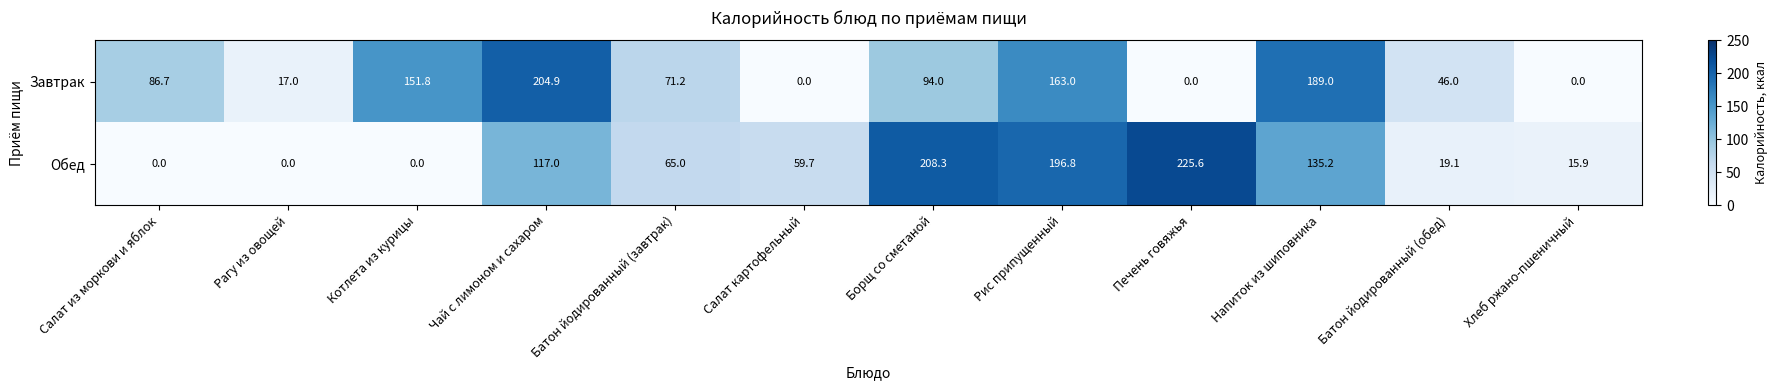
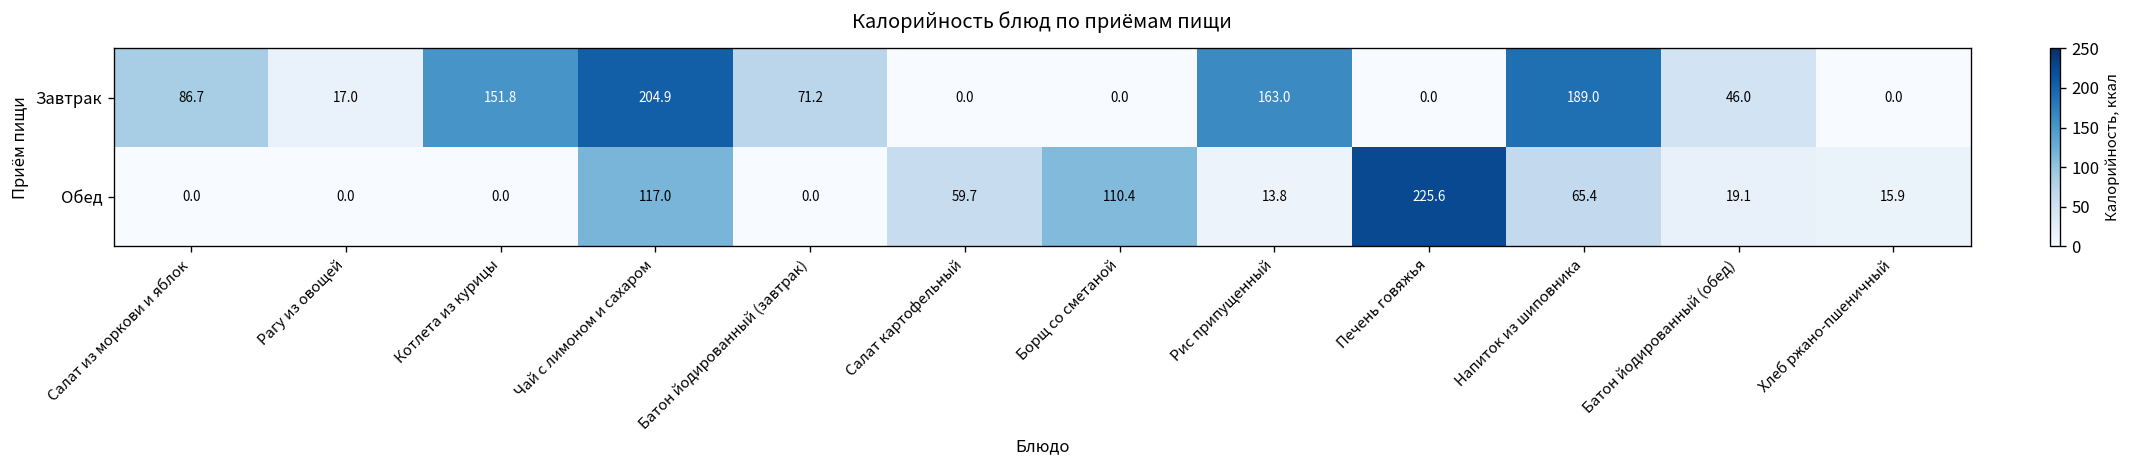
  {
    "Завтрак": {
      "Салат из моркови и яблок": 86.7,
      "Рагу из овощей": 17.0,
      "Котлета из курицы": 151.8,
      "Чай с лимоном и сахаром": 204.9,
      "Батон йодированный (завтрак)": 71.2,
      "Салат картофельный": 0.0,
-     "Борщ со сметаной": 94.0,
+     "Борщ со сметаной": 0.0,
      "Рис припущенный": 163.0,
      "Печень говяжья": 0.0,
      "Напиток из шиповника": 189.0,
      "Батон йодированный (обед)": 46.0,
      "Хлеб ржано-пшеничный": 0.0
    },
    "Обед": {
      "Салат из моркови и яблок": 0.0,
      "Рагу из овощей": 0.0,
      "Котлета из курицы": 0.0,
      "Чай с лимоном и сахаром": 117.0,
-     "Батон йодированный (завтрак)": 65.0,
+     "Батон йодированный (завтрак)": 0.0,
      "Салат картофельный": 59.7,
-     "Борщ со сметаной": 208.3,
-     "Рис припущенный": 196.8,
+     "Борщ со сметаной": 110.4,
+     "Рис припущенный": 13.8,
      "Печень говяжья": 225.6,
-     "Напиток из шиповника": 135.2,
+     "Напиток из шиповника": 65.4,
      "Батон йодированный (обед)": 19.1,
      "Хлеб ржано-пшеничный": 15.9
    }
  }
